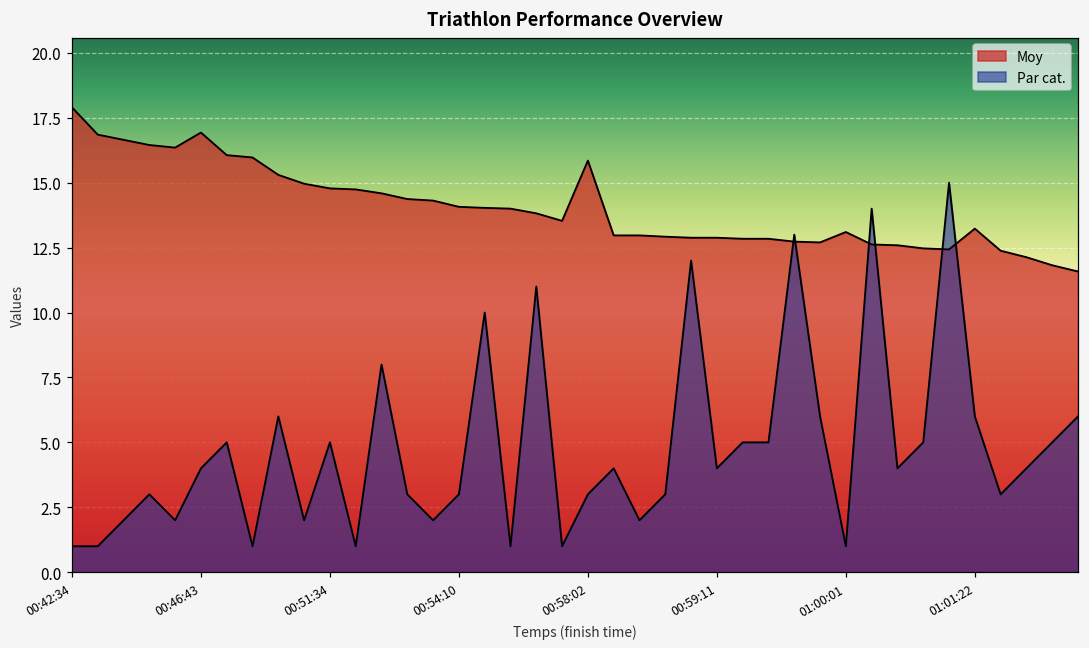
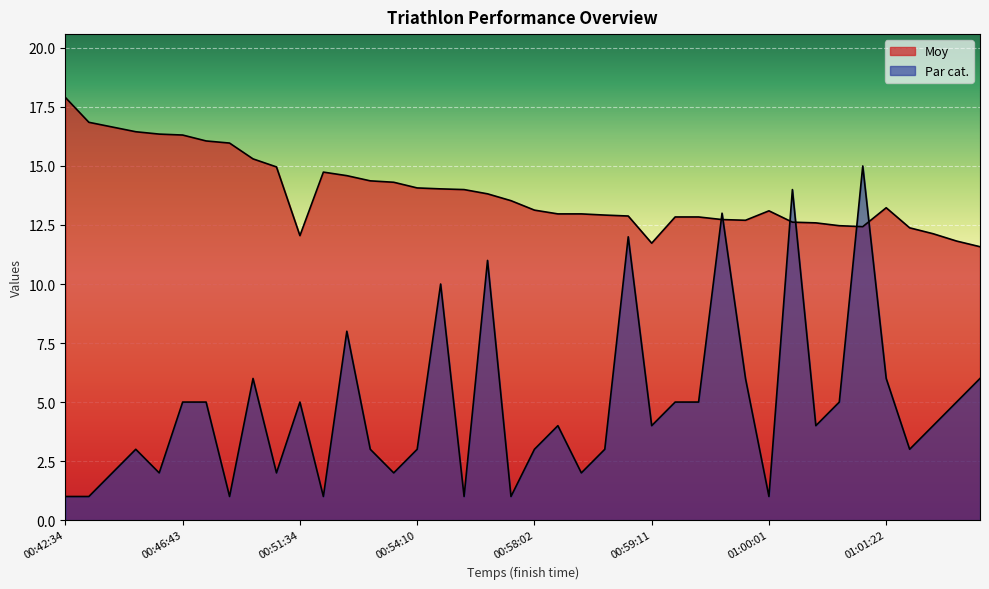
  {
    "Moy": {
      "00:42:34": 17.9,
-     "00:46:43": 16.9,
-     "00:51:34": 14.8,
+     "00:46:43": 16.3,
+     "00:51:34": 12.1,
      "00:54:10": 14.1,
-     "00:58:02": 15.9,
-     "00:59:11": 12.9,
+     "00:58:02": 13.1,
+     "00:59:11": 11.7,
      "01:00:01": 13.1,
      "01:01:22": 13.2
    },
    "Par cat.": {
      "00:42:34": 1,
-     "00:46:43": 4,
+     "00:46:43": 5,
      "00:51:34": 5,
      "00:54:10": 3,
      "00:58:02": 3,
      "00:59:11": 4,
      "01:00:01": 1,
      "01:01:22": 6
    }
  }
